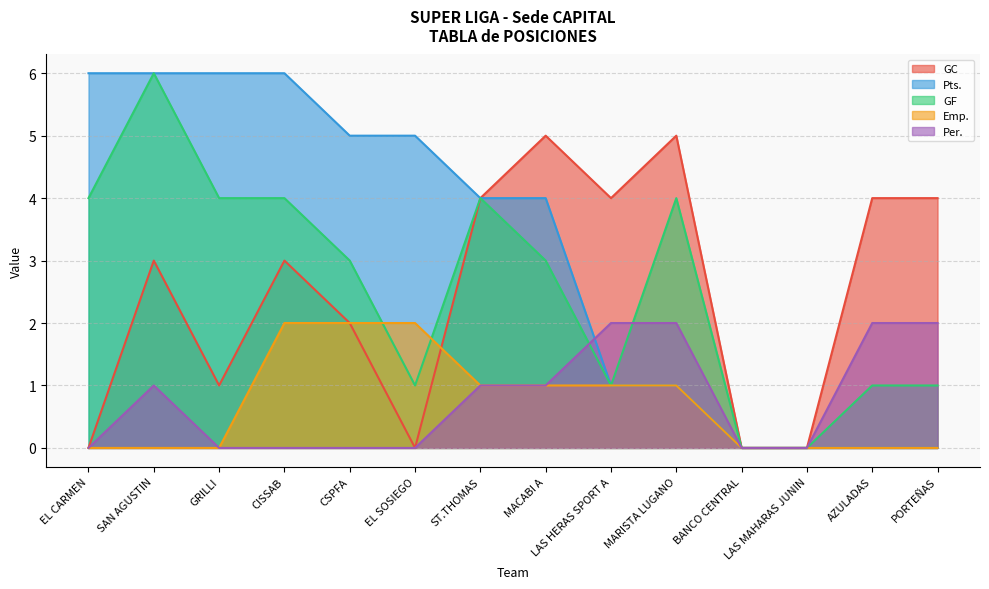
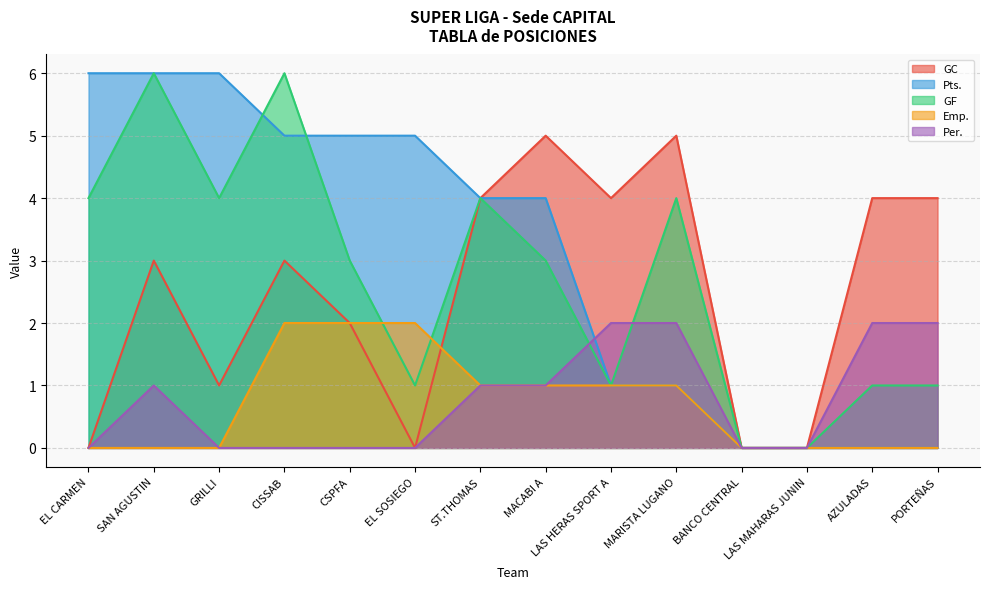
  {
    "GC": {
      "SAN AGUSTIN": 3,
      "GRILLI": 1,
      "CISSAB": 3,
      "MACABI A": 5,
      "LAS HERAS SPORT A": 4,
      "MARISTA LUGANO": 5,
      "AZULADAS": 4,
      "PORTEÑAS": 4
    },
    "Pts.": {
      "EL CARMEN": 6,
      "GRILLI": 6,
-     "CISSAB": 6,
+     "CISSAB": 5,
      "CSPFA": 5,
      "EL SOSIEGO": 5,
      "MACABI A": 4
    },
    "GF": {
      "EL CARMEN": 4,
      "GRILLI": 4,
-     "CISSAB": 4,
+     "CISSAB": 6,
      "CSPFA": 3,
      "EL SOSIEGO": 1,
      "MACABI A": 3,
      "MARISTA LUGANO": 4,
      "AZULADAS": 1,
      "PORTEÑAS": 1
    },
    "Emp.": {
      "SAN AGUSTIN": 0,
      "CISSAB": 2,
      "EL SOSIEGO": 2
    },
    "Per.": {
      "SAN AGUSTIN": 1,
      "CISSAB": 0,
      "CSPFA": 0,
      "LAS HERAS SPORT A": 2,
      "MARISTA LUGANO": 2,
      "AZULADAS": 2,
      "PORTEÑAS": 2
    }
  }
